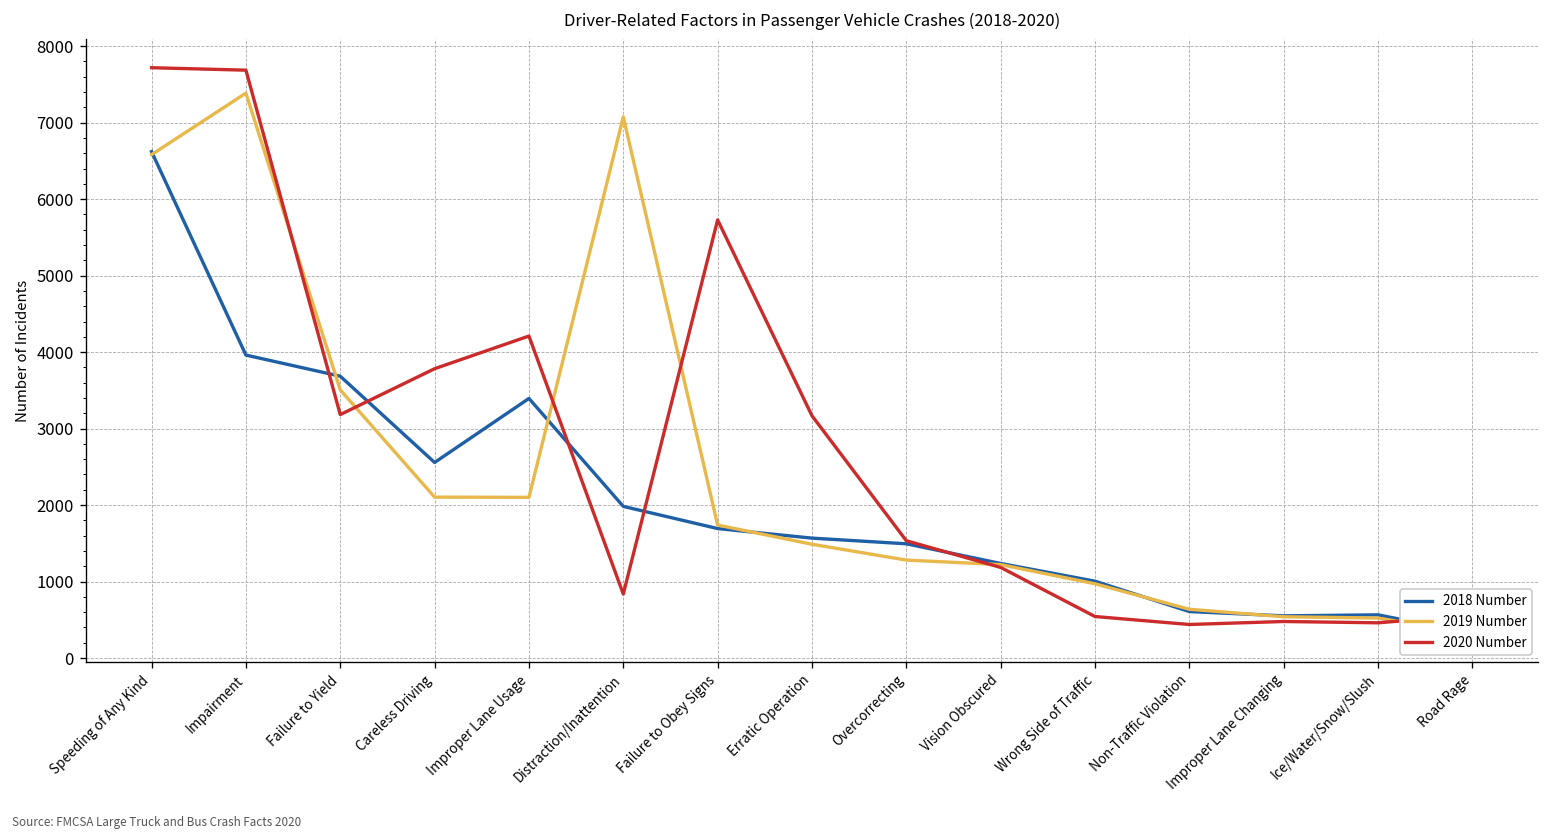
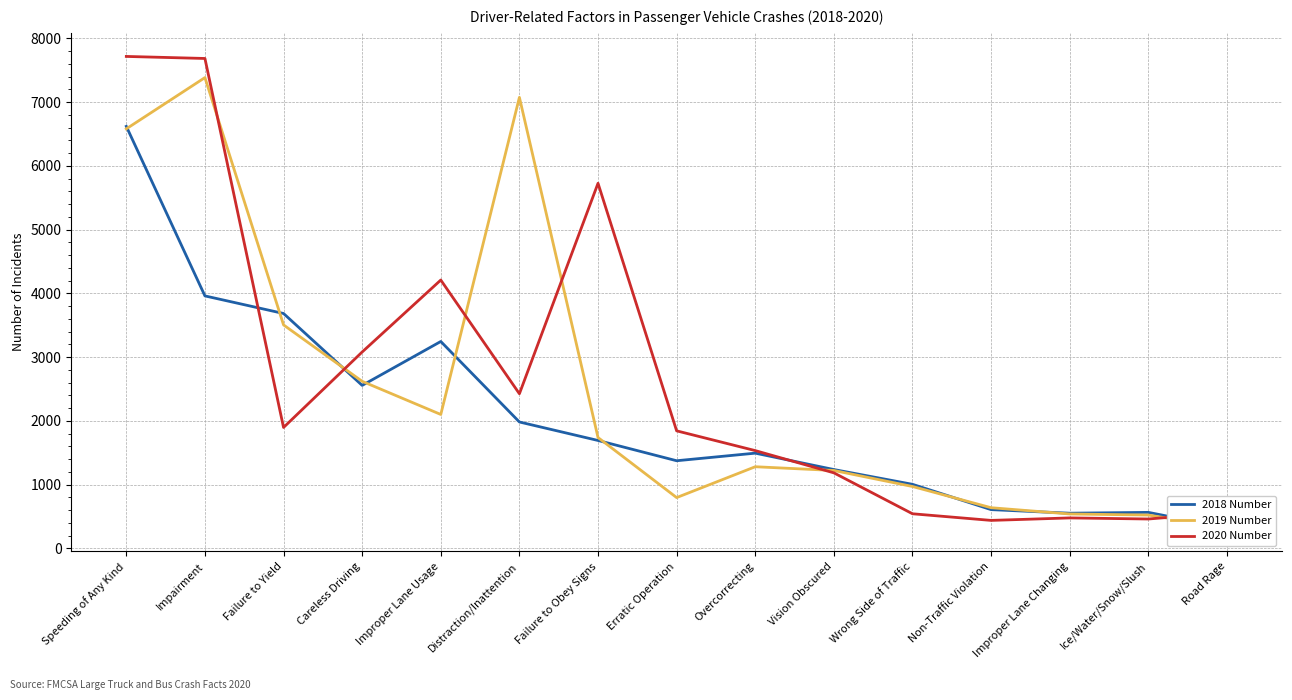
  {
    "2018 Number": {
      "Impairment": 4000,
      "Failure to Yield": 3700,
      "Careless Driving": 2600,
-     "Improper Lane Usage": 3400,
+     "Improper Lane Usage": 3200,
      "Distraction/Inattention": 2000,
      "Failure to Obey Signs": 1700,
-     "Erratic Operation": 1600,
+     "Erratic Operation": 1400,
      "Overcorrecting": 1500,
      "Ice/Water/Snow/Slush": 600
    },
    "2019 Number": {
      "Impairment": 7400,
      "Failure to Yield": 3500,
-     "Careless Driving": 2100,
+     "Careless Driving": 2600,
      "Improper Lane Usage": 2100,
      "Distraction/Inattention": 7100,
      "Failure to Obey Signs": 1700,
-     "Erratic Operation": 1500,
+     "Erratic Operation": 800,
      "Overcorrecting": 1300,
      "Ice/Water/Snow/Slush": 500
    },
    "2020 Number": {
      "Speeding of Any Kind": 7700,
      "Impairment": 7700,
-     "Failure to Yield": 3200,
-     "Careless Driving": 3800,
+     "Failure to Yield": 1900,
+     "Careless Driving": 3100,
      "Improper Lane Usage": 4200,
-     "Distraction/Inattention": 800,
+     "Distraction/Inattention": 2400,
      "Failure to Obey Signs": 5700,
-     "Erratic Operation": 3200,
+     "Erratic Operation": 1800,
      "Overcorrecting": 1500,
      "Wrong Side of Traffic": 500,
      "Non-Traffic Violation": 400,
      "Improper Lane Changing": 500,
      "Ice/Water/Snow/Slush": 500
    }
  }
